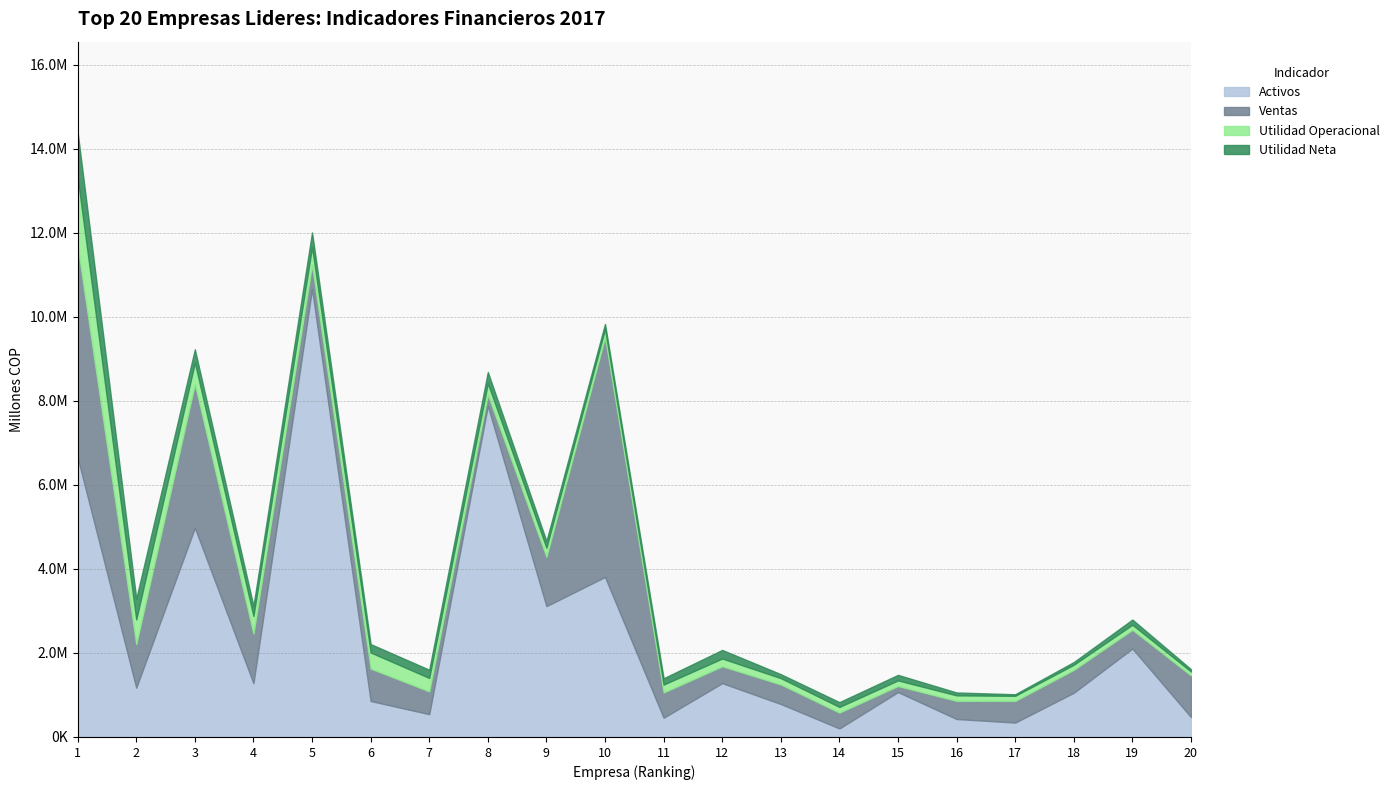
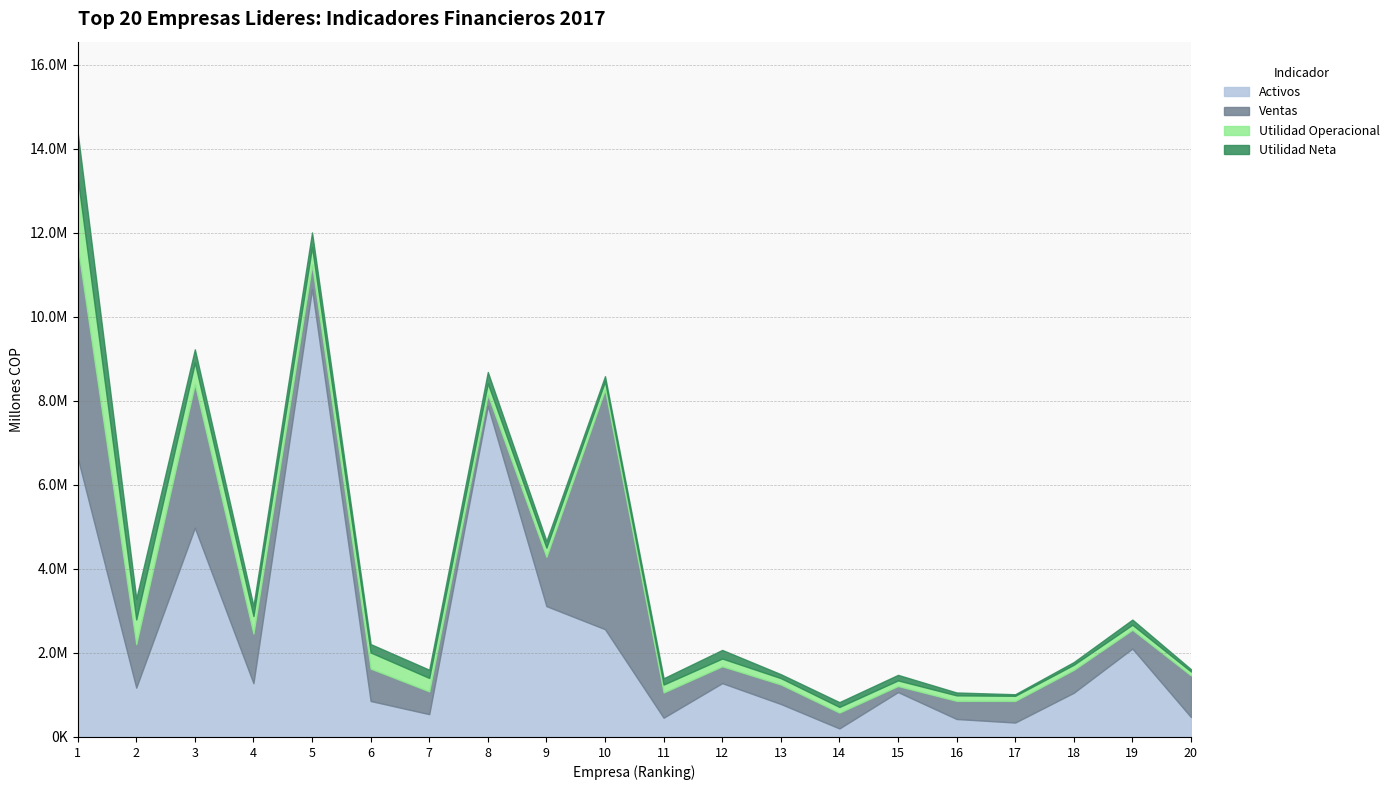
  {
    "Activos": {
      "1": 6700000,
      "2": 1200000,
      "3": 5000000,
      "4": 1300000,
      "5": 10700000,
      "6": 900000,
      "7": 500000,
      "8": 7900000,
      "9": 3100000,
-     "10": 3800000,
+     "10": 2600000,
      "11": 500000,
      "12": 1300000,
      "13": 800000,
      "14": 200000,
      "15": 1100000,
      "16": 400000,
      "17": 300000,
      "18": 1100000,
      "19": 2100000,
      "20": 500000
    },
    "Ventas": {
      "1": 5000000,
      "2": 1000000,
      "3": 3400000,
      "4": 1200000,
      "5": 600000,
      "6": 800000,
      "7": 500000,
      "8": 300000,
      "9": 1200000,
      "10": 5700000,
      "11": 600000,
      "12": 400000,
      "13": 500000,
      "14": 400000,
      "15": 100000,
      "16": 400000,
      "17": 500000,
      "18": 500000,
      "19": 400000,
      "20": 1000000
    },
    "Utilidad Operacional": {
      "1": 1600000,
      "2": 600000,
      "3": 500000,
      "4": 400000,
      "5": 400000,
      "6": 400000,
      "7": 300000,
      "8": 300000,
      "9": 200000,
      "10": 200000,
      "11": 200000,
      "12": 200000,
      "13": 200000,
      "14": 100000,
      "15": 100000,
      "16": 100000,
      "18": 100000,
      "19": 100000
    },
    "Utilidad Neta": {
      "1": 1100000,
      "2": 500000,
      "3": 300000,
      "4": 200000,
      "5": 300000,
      "6": 200000,
      "7": 200000,
      "8": 300000,
      "9": 200000,
      "10": 100000,
      "11": 100000,
      "12": 200000,
      "13": 100000,
      "14": 100000,
      "15": 100000,
      "16": 100000,
      "18": 100000,
      "19": 100000
    }
  }
